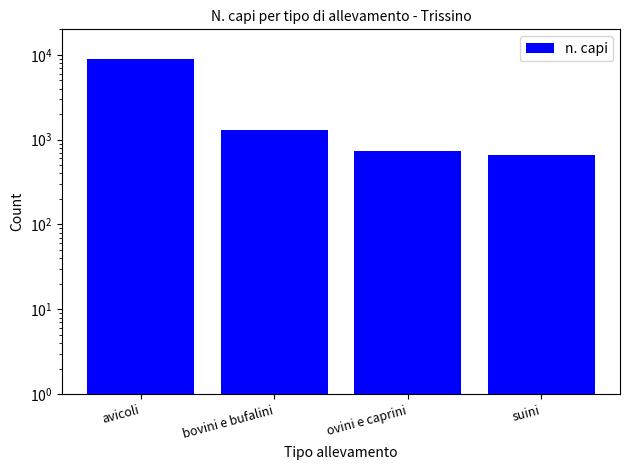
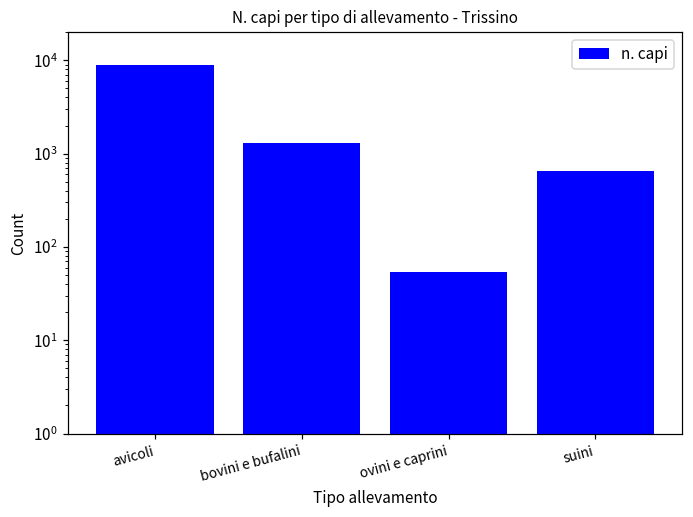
  {
    "avicoli": 9000,
    "bovini e bufalini": 1300,
-   "ovini e caprini": 700,
+   "ovini e caprini": 50,
    "suini": 700
  }
